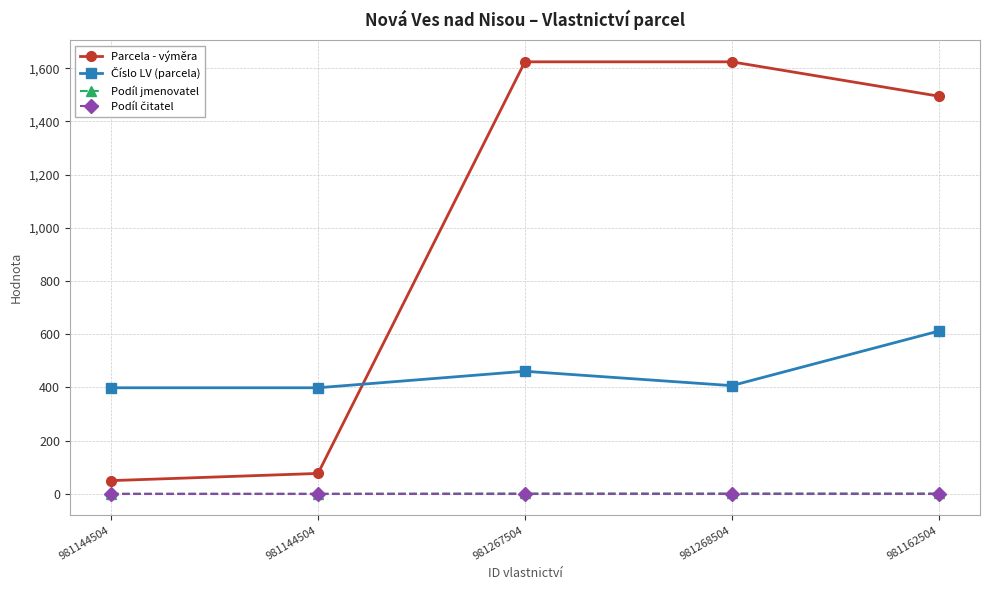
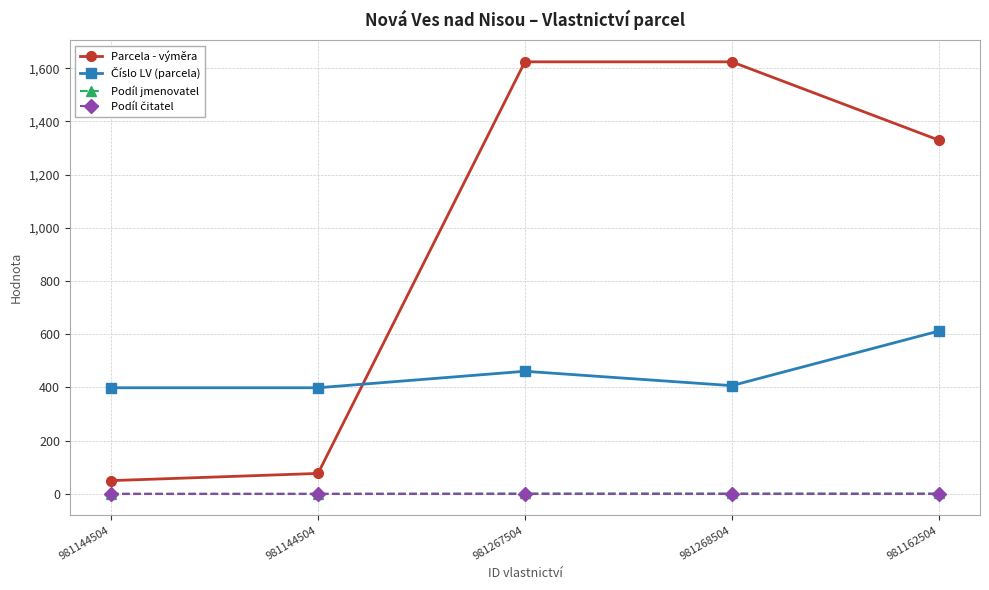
  {
    "Parcela - výměra": {
      "981267504": "1,620",
      "981268504": "1,620",
-     "981162504": "1,500"
+     "981162504": "1,330"
    },
    "Číslo LV (parcela)": {
      "981267504": "460",
      "981268504": "410",
      "981162504": "610"
    }
  }
